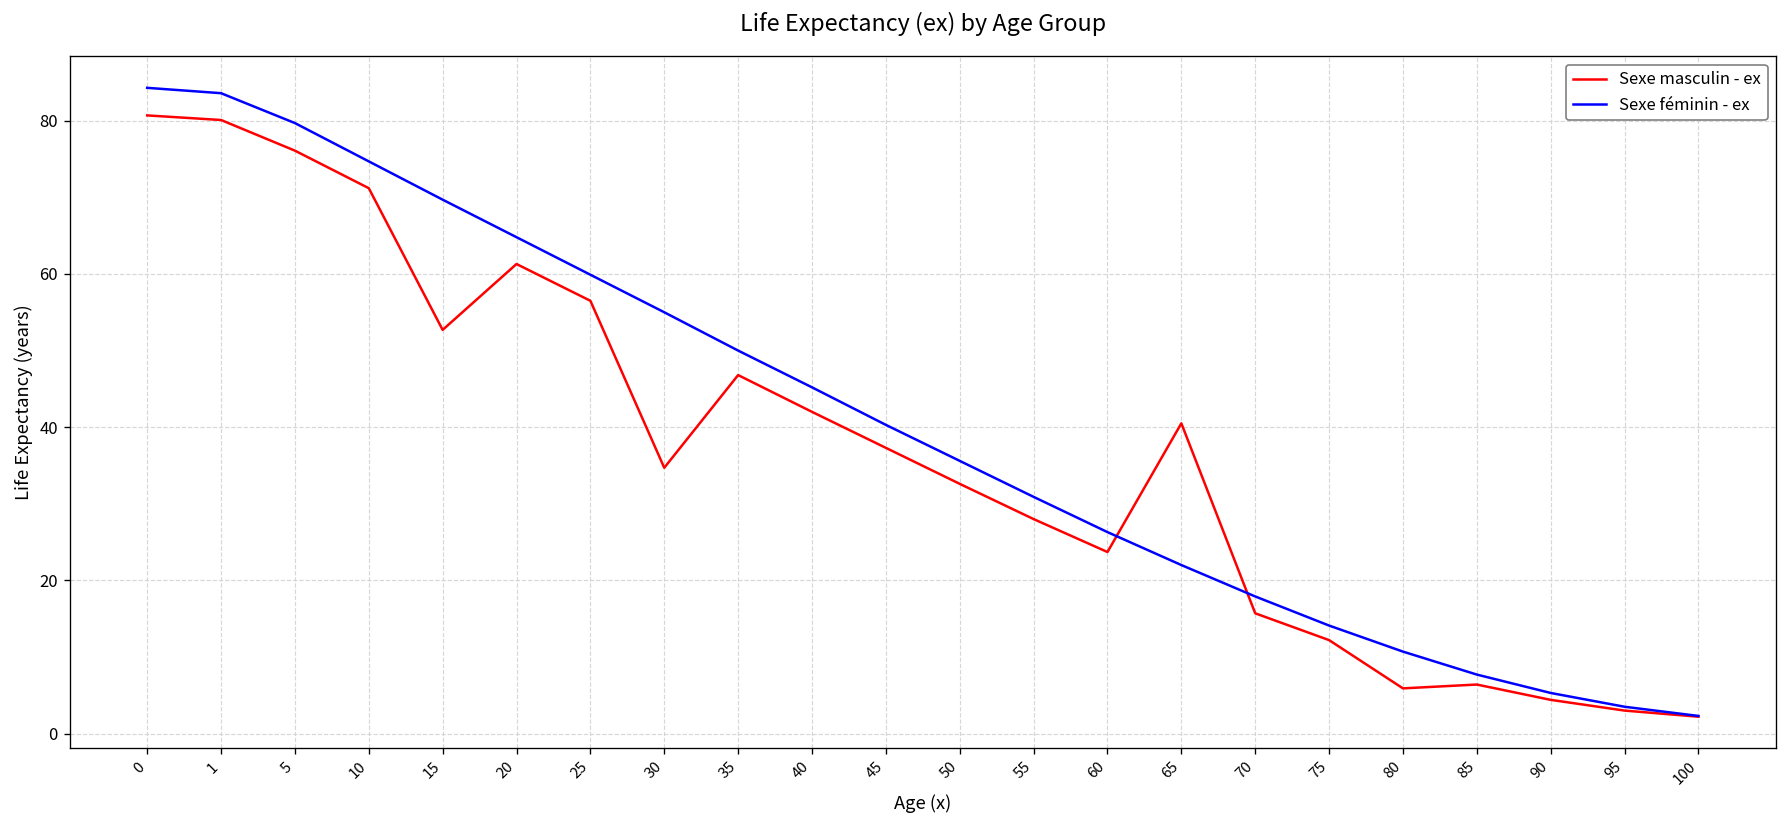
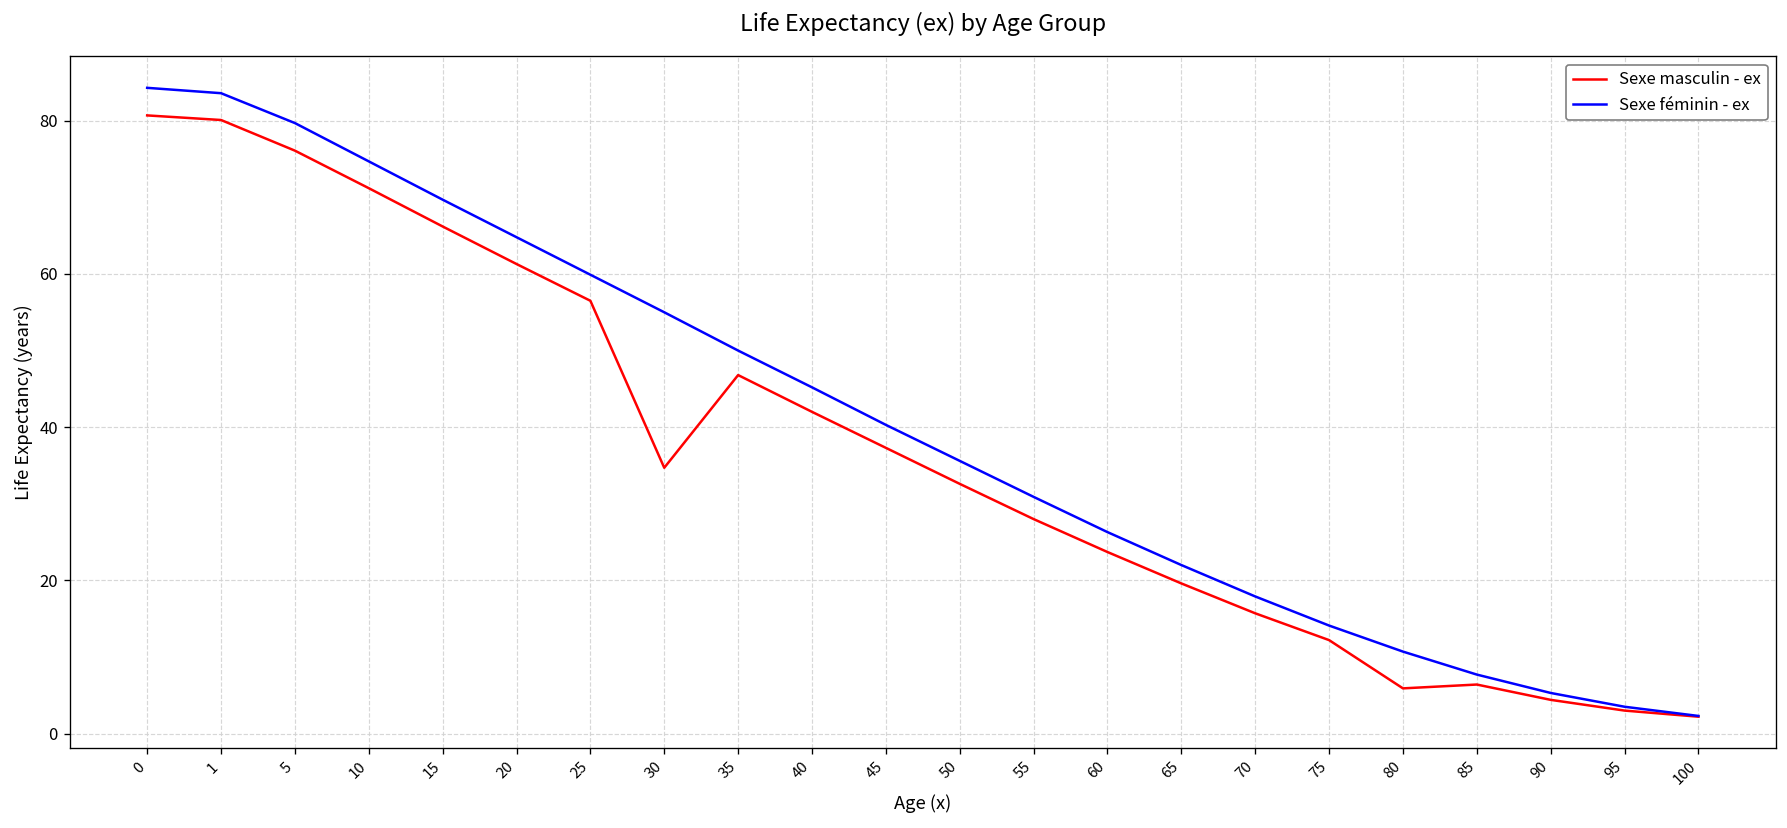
  {
    "Sexe masculin - ex": {
      "0": 81,
      "1": 80,
      "5": 76,
      "10": 71,
-     "15": 53,
+     "15": 66,
      "20": 61,
      "25": 57,
      "30": 35,
      "35": 47,
      "40": 42,
      "45": 37,
      "50": 33,
      "55": 28,
      "60": 24,
-     "65": 41,
+     "65": 20,
      "70": 16,
      "75": 12,
      "80": 6,
      "85": 6,
      "90": 4,
      "95": 3
    },
    "Sexe féminin - ex": {
      "0": 84,
      "1": 84,
      "5": 80,
      "10": 75,
      "15": 70,
      "20": 65,
      "25": 60,
      "30": 55,
      "35": 50,
      "40": 45,
      "45": 40,
      "50": 36,
      "55": 31,
      "60": 26,
      "65": 22,
      "70": 18,
      "75": 14,
      "80": 11,
      "85": 8,
      "90": 5,
      "95": 4
    }
  }
